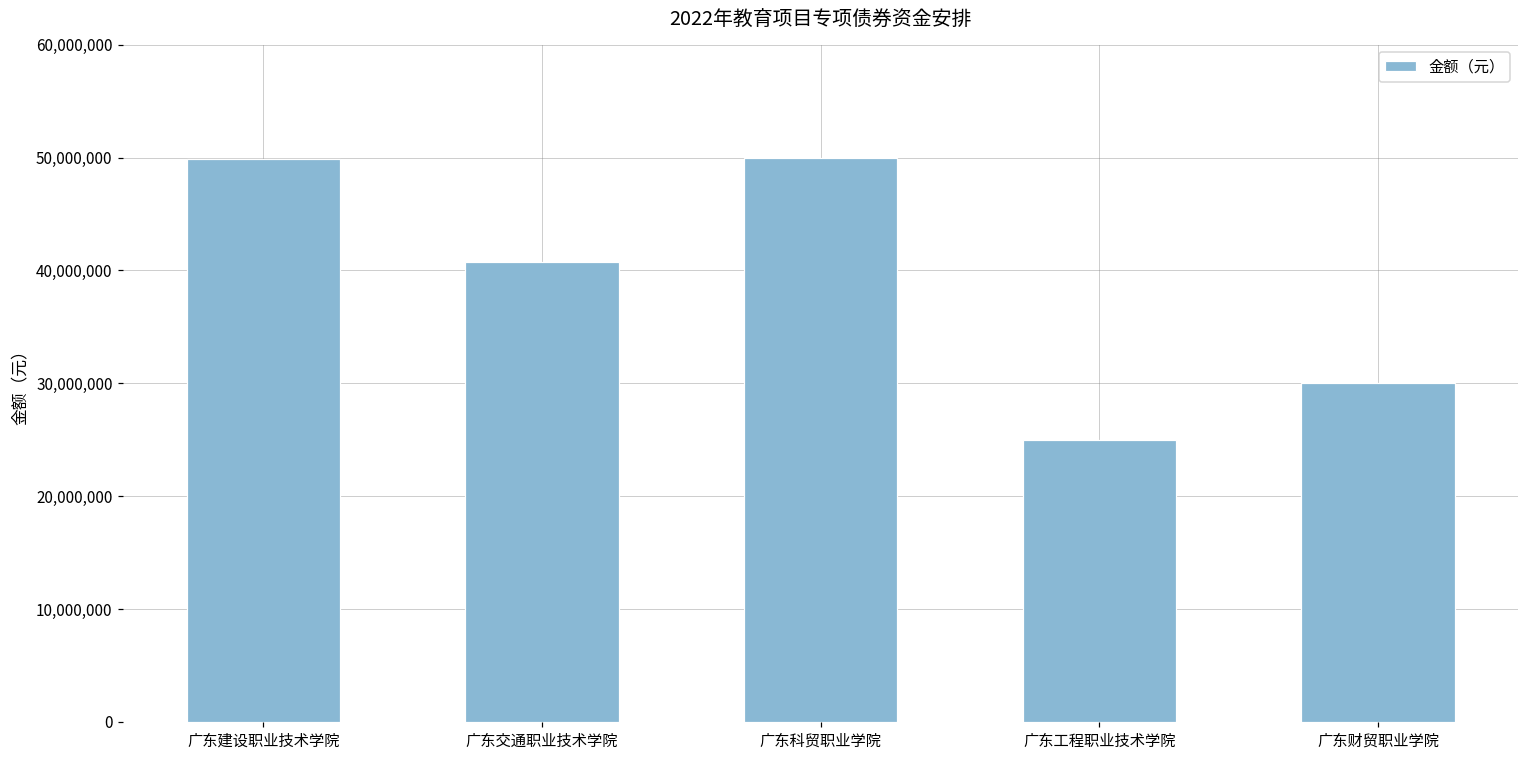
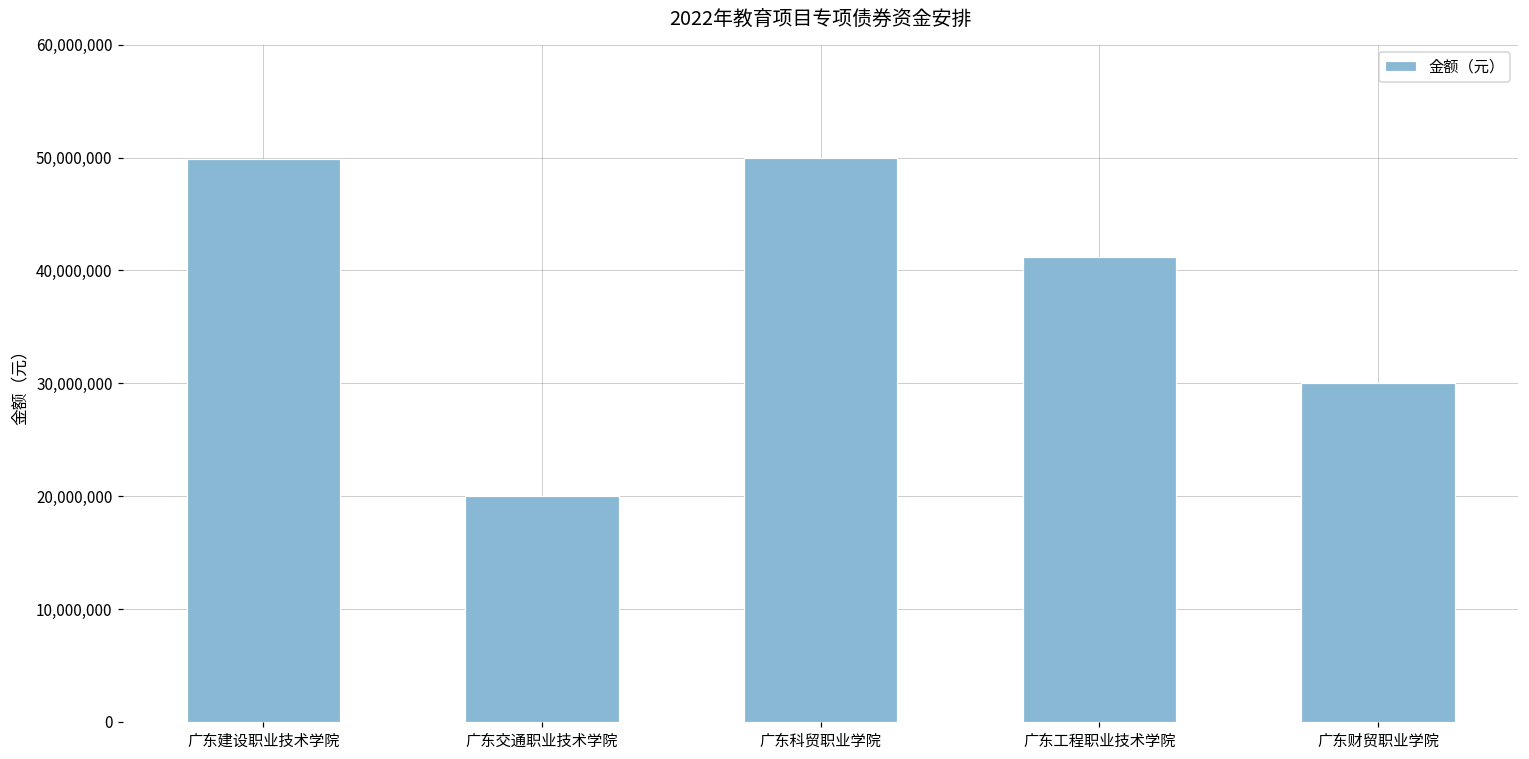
  {
    "广东建设职业技术学院": "49,900,000",
-   "广东交通职业技术学院": "40,700,000",
+   "广东交通职业技术学院": "20,000,000",
    "广东科贸职业学院": "50,000,000",
-   "广东工程职业技术学院": "25,000,000",
+   "广东工程职业技术学院": "41,200,000",
    "广东财贸职业学院": "30,000,000"
  }
